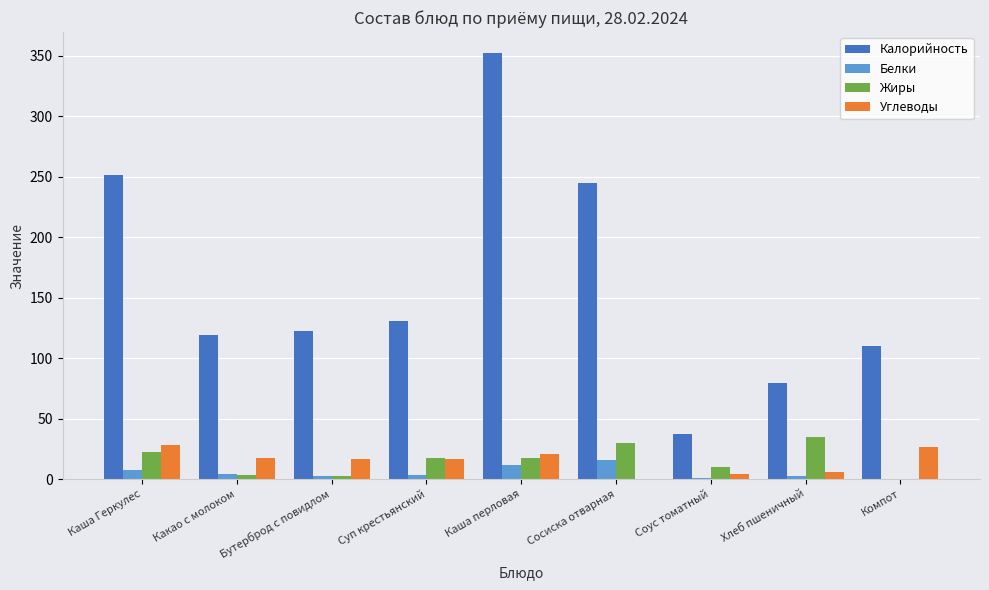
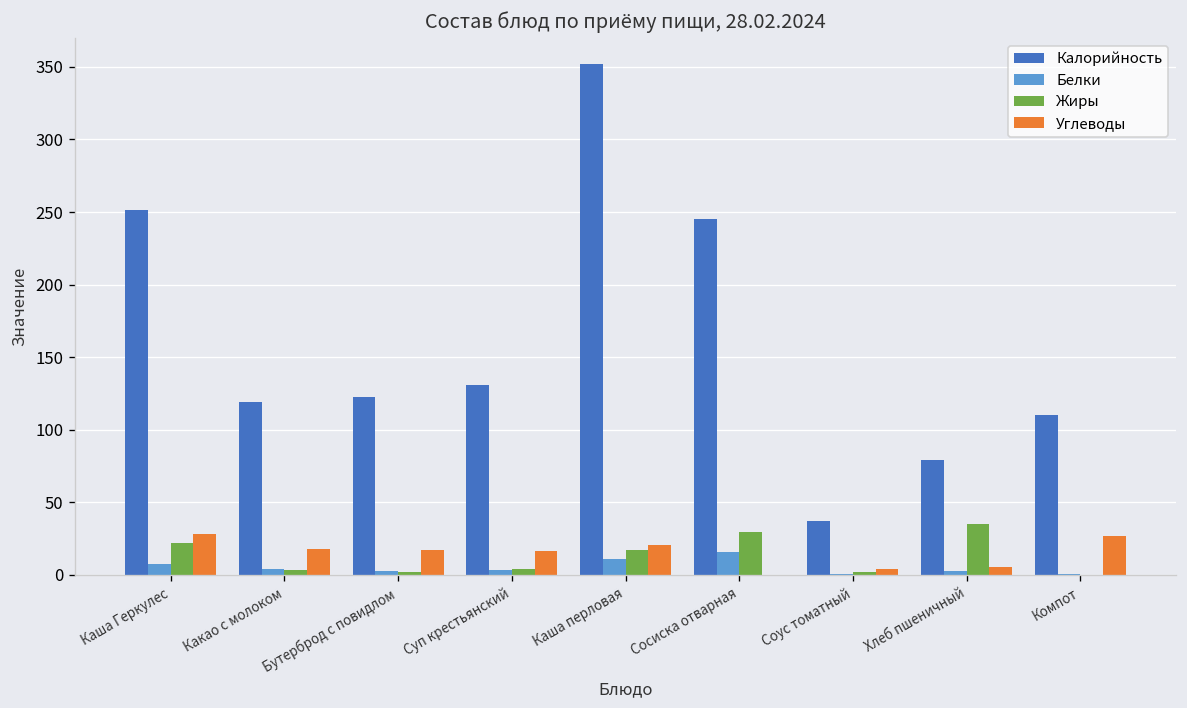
  {
    "Жиры": {
      "Каша Геркулес": 22,
      "Какао с молоком": 4,
      "Бутерброд с повидлом": 2,
-     "Суп крестьянский": 18,
+     "Суп крестьянский": 4,
      "Каша перловая": 17,
      "Сосиска отварная": 29,
-     "Соус томатный": 10,
+     "Соус томатный": 2,
      "Хлеб пшеничный": 35
    },
    "Углеводы": {
      "Каша Геркулес": 28,
      "Какао с молоком": 18,
      "Бутерброд с повидлом": 17,
      "Суп крестьянский": 16,
      "Каша перловая": 21,
      "Соус томатный": 4,
      "Хлеб пшеничный": 6,
      "Компот": 27
    }
  }
